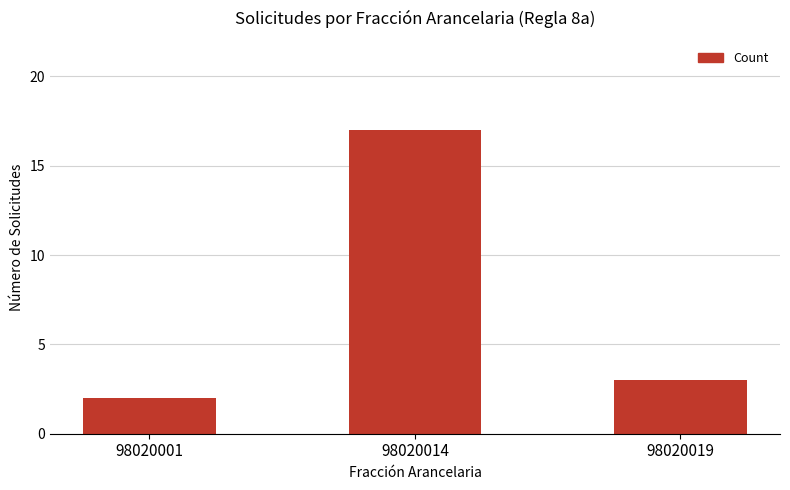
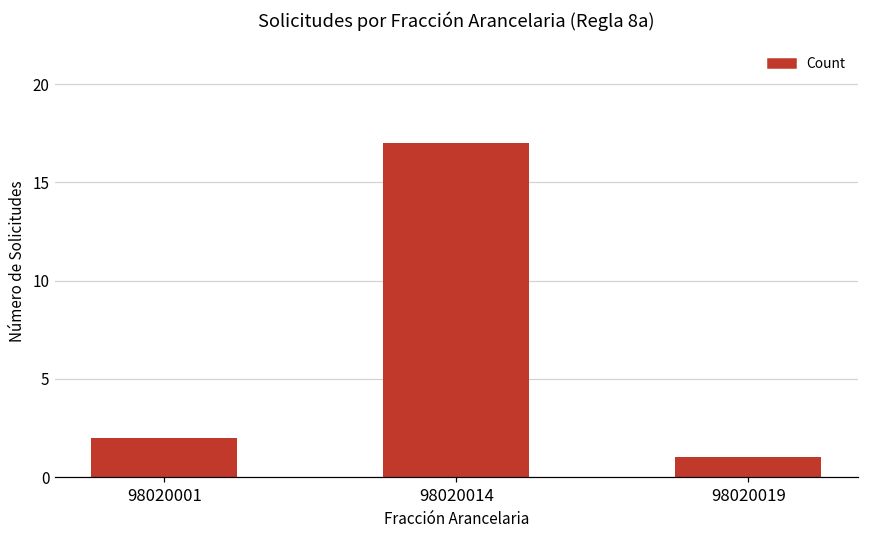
  {
    "98020001": 2,
    "98020014": 17,
-   "98020019": 3
+   "98020019": 1
  }
